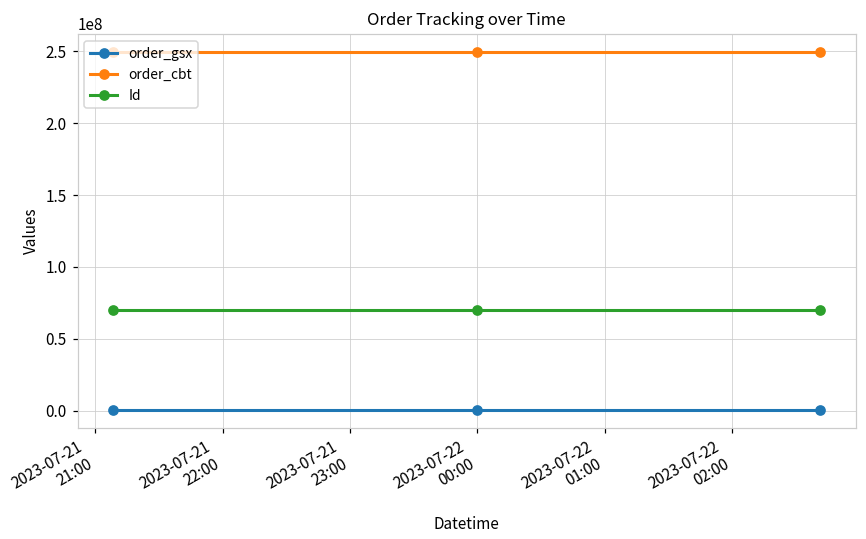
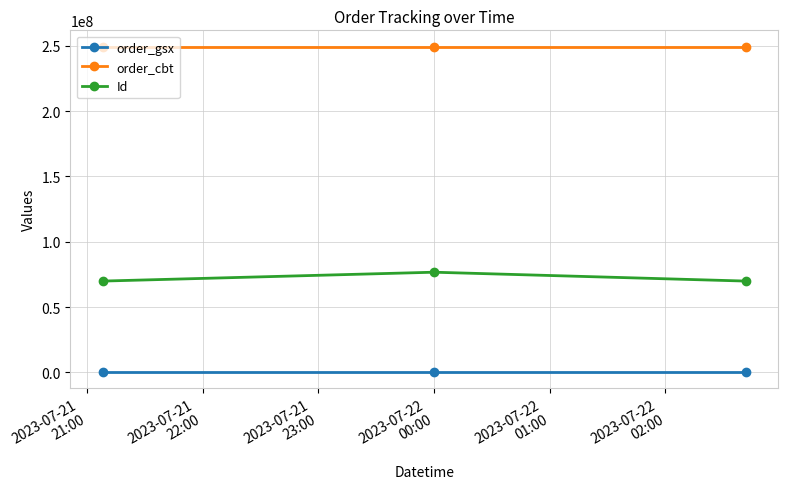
  {
    "order_gsx": {
      "2023-07-22 00:00": 1000000
    },
    "order_cbt": {
      "2023-07-22 00:00": 249000000
    },
    "Id": {
-     "2023-07-22 00:00": 70000000
+     "2023-07-22 00:00": 77000000
    }
  }
